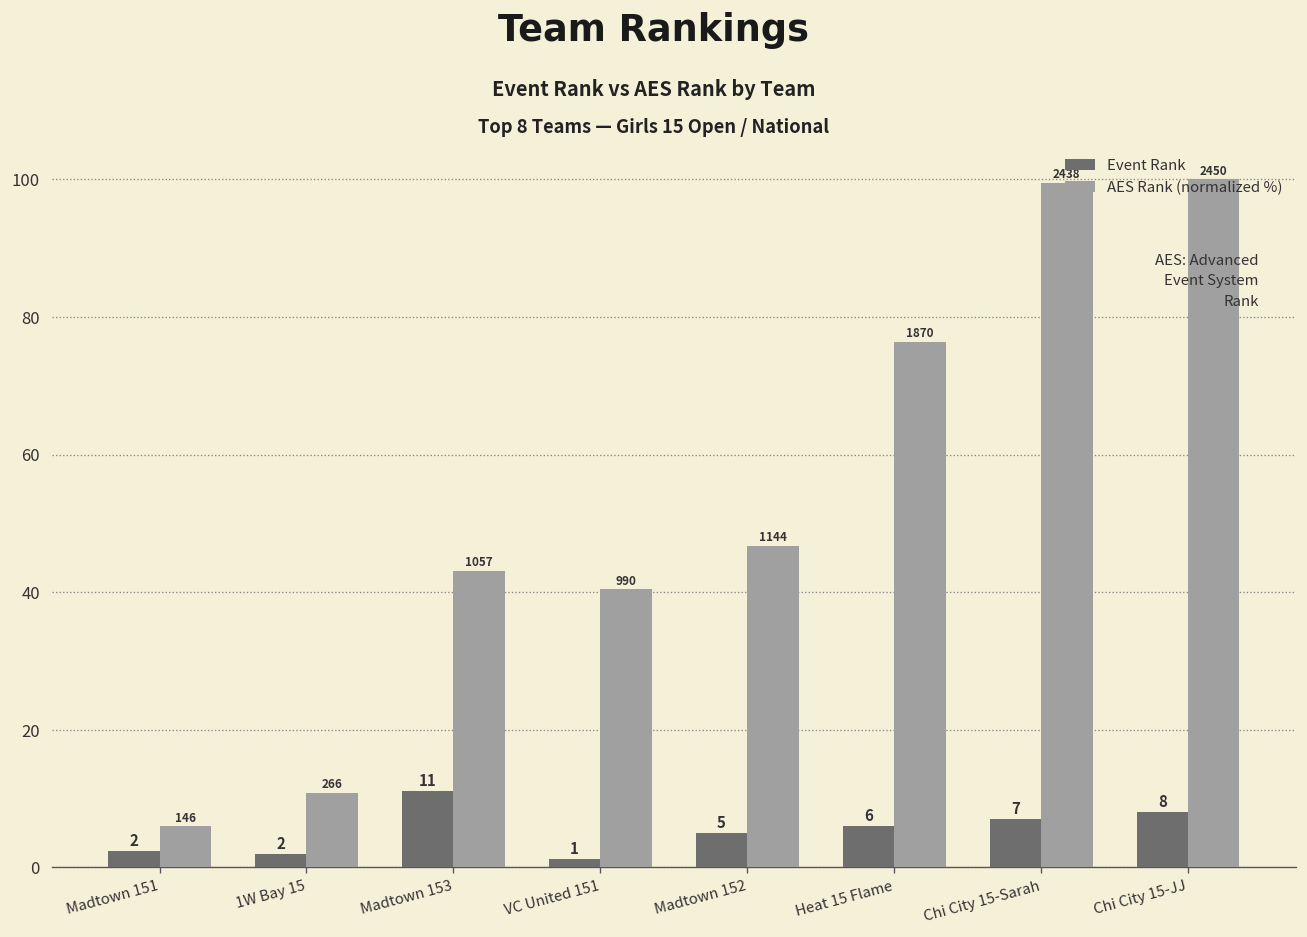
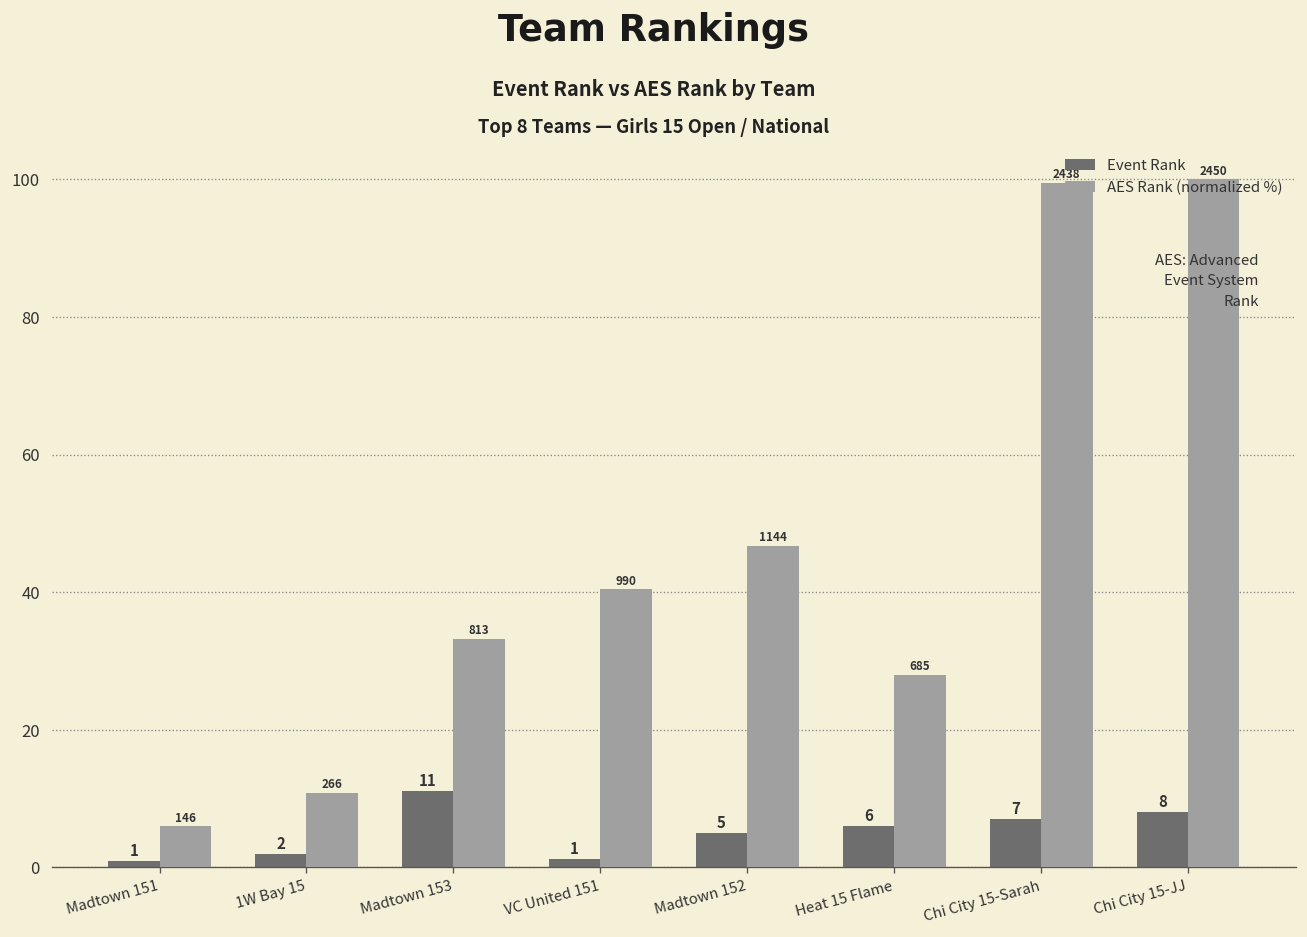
  {
    "Event Rank": {
-     "Madtown 151": 2,
+     "Madtown 151": 1,
      "1W Bay 15": 2,
      "Madtown 153": 11,
      "VC United 151": 1,
      "Madtown 152": 5,
      "Heat 15 Flame": 6,
      "Chi City 15-Sarah": 7,
      "Chi City 15-JJ": 8
    },
    "AES Rank (normalized %)": {
-     "Madtown 153": 1057,
-     "Heat 15 Flame": 1870
+     "Madtown 153": 813,
+     "Heat 15 Flame": 685
    }
  }
